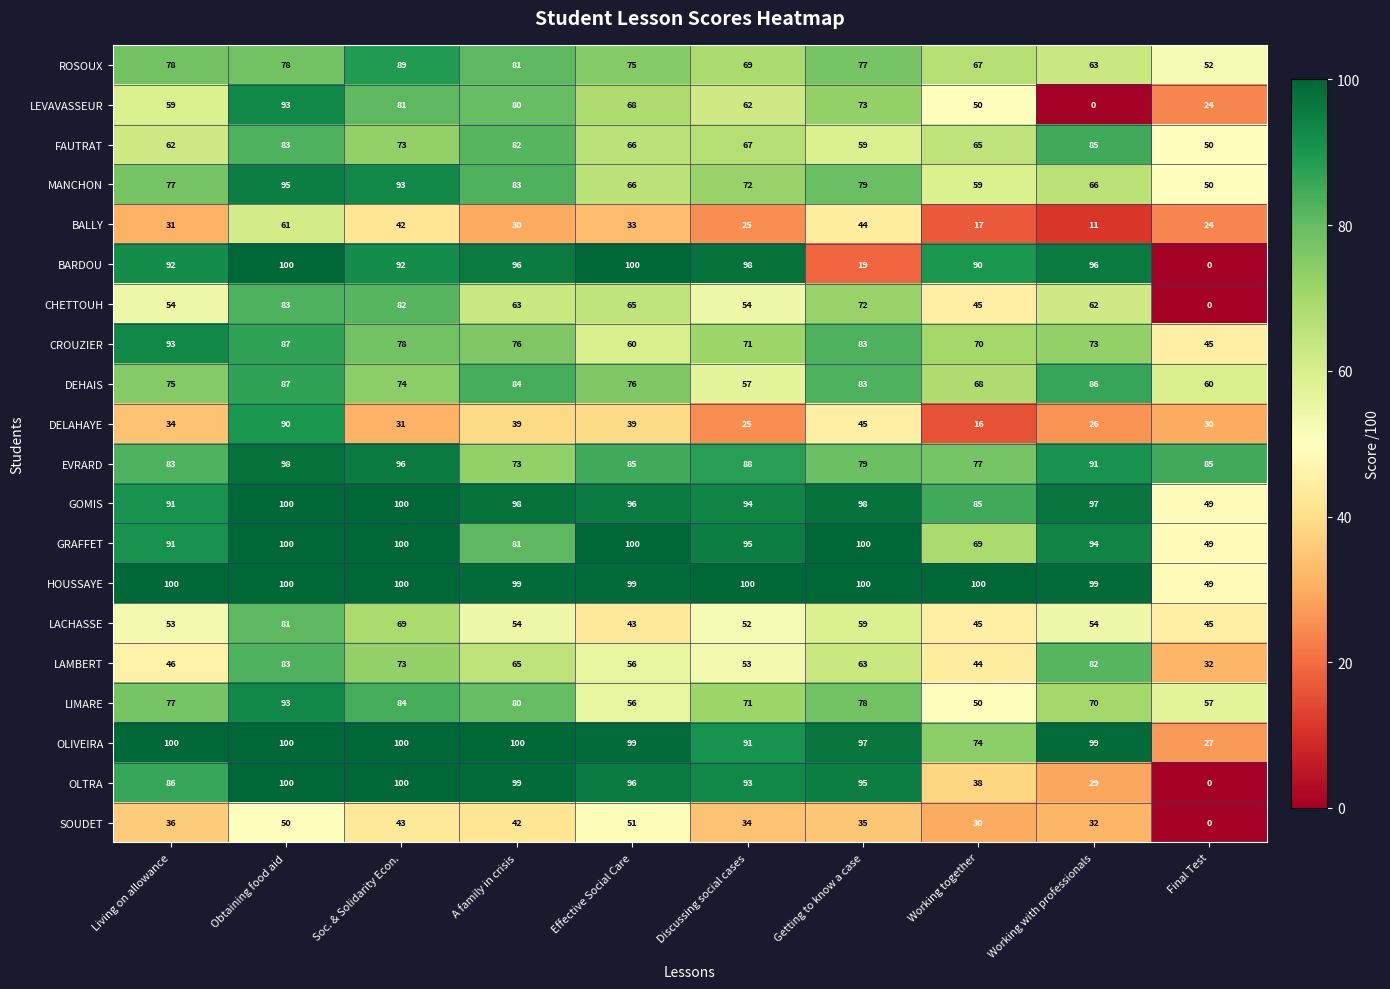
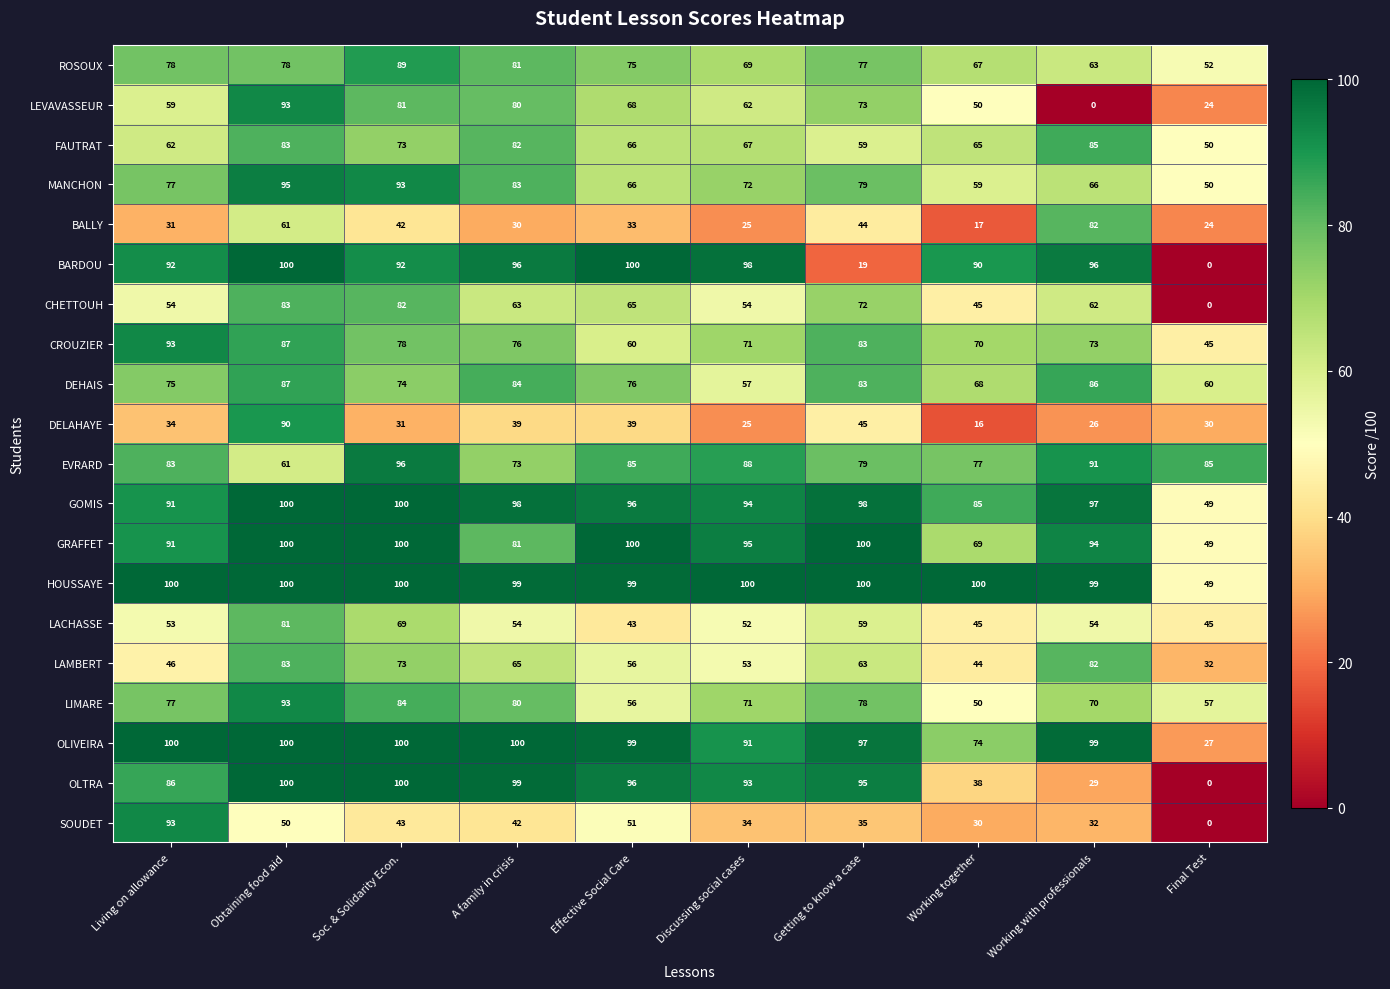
  {
    "ROSOUX": {
      "Living on allowance": 78,
      "Obtaining food aid": 78,
      "Soc. & Solidarity Econ.": 89,
      "A family in crisis": 81,
      "Effective Social Care": 75,
      "Discussing social cases": 69,
      "Getting to know a case": 77,
      "Working together": 67,
      "Working with professionals": 63,
      "Final Test": 52
    },
    "LEVAVASSEUR": {
      "Living on allowance": 59,
      "Obtaining food aid": 93,
      "Soc. & Solidarity Econ.": 81,
      "A family in crisis": 80,
      "Effective Social Care": 68,
      "Discussing social cases": 62,
      "Getting to know a case": 73,
      "Working together": 50,
      "Working with professionals": 0,
      "Final Test": 24
    },
    "FAUTRAT": {
      "Living on allowance": 62,
      "Obtaining food aid": 83,
      "Soc. & Solidarity Econ.": 73,
      "A family in crisis": 82,
      "Effective Social Care": 66,
      "Discussing social cases": 67,
      "Getting to know a case": 59,
      "Working together": 65,
      "Working with professionals": 85,
      "Final Test": 50
    },
    "MANCHON": {
      "Living on allowance": 77,
      "Obtaining food aid": 95,
      "Soc. & Solidarity Econ.": 93,
      "A family in crisis": 83,
      "Effective Social Care": 66,
      "Discussing social cases": 72,
      "Getting to know a case": 79,
      "Working together": 59,
      "Working with professionals": 66,
      "Final Test": 50
    },
    "BALLY": {
      "Living on allowance": 31,
      "Obtaining food aid": 61,
      "Soc. & Solidarity Econ.": 42,
      "A family in crisis": 30,
      "Effective Social Care": 33,
      "Discussing social cases": 25,
      "Getting to know a case": 44,
      "Working together": 17,
-     "Working with professionals": 11,
+     "Working with professionals": 82,
      "Final Test": 24
    },
    "BARDOU": {
      "Living on allowance": 92,
      "Obtaining food aid": 100,
      "Soc. & Solidarity Econ.": 92,
      "A family in crisis": 96,
      "Effective Social Care": 100,
      "Discussing social cases": 98,
      "Getting to know a case": 19,
      "Working together": 90,
      "Working with professionals": 96,
      "Final Test": 0
    },
    "CHETTOUH": {
      "Living on allowance": 54,
      "Obtaining food aid": 83,
      "Soc. & Solidarity Econ.": 82,
      "A family in crisis": 63,
      "Effective Social Care": 65,
      "Discussing social cases": 54,
      "Getting to know a case": 72,
      "Working together": 45,
      "Working with professionals": 62,
      "Final Test": 0
    },
    "CROUZIER": {
      "Living on allowance": 93,
      "Obtaining food aid": 87,
      "Soc. & Solidarity Econ.": 78,
      "A family in crisis": 76,
      "Effective Social Care": 60,
      "Discussing social cases": 71,
      "Getting to know a case": 83,
      "Working together": 70,
      "Working with professionals": 73,
      "Final Test": 45
    },
    "DEHAIS": {
      "Living on allowance": 75,
      "Obtaining food aid": 87,
      "Soc. & Solidarity Econ.": 74,
      "A family in crisis": 84,
      "Effective Social Care": 76,
      "Discussing social cases": 57,
      "Getting to know a case": 83,
      "Working together": 68,
      "Working with professionals": 86,
      "Final Test": 60
    },
    "DELAHAYE": {
      "Living on allowance": 34,
      "Obtaining food aid": 90,
      "Soc. & Solidarity Econ.": 31,
      "A family in crisis": 39,
      "Effective Social Care": 39,
      "Discussing social cases": 25,
      "Getting to know a case": 45,
      "Working together": 16,
      "Working with professionals": 26,
      "Final Test": 30
    },
    "EVRARD": {
      "Living on allowance": 83,
-     "Obtaining food aid": 98,
+     "Obtaining food aid": 61,
      "Soc. & Solidarity Econ.": 96,
      "A family in crisis": 73,
      "Effective Social Care": 85,
      "Discussing social cases": 88,
      "Getting to know a case": 79,
      "Working together": 77,
      "Working with professionals": 91,
      "Final Test": 85
    },
    "GOMIS": {
      "Living on allowance": 91,
      "Obtaining food aid": 100,
      "Soc. & Solidarity Econ.": 100,
      "A family in crisis": 98,
      "Effective Social Care": 96,
      "Discussing social cases": 94,
      "Getting to know a case": 98,
      "Working together": 85,
      "Working with professionals": 97,
      "Final Test": 49
    },
    "GRAFFET": {
      "Living on allowance": 91,
      "Obtaining food aid": 100,
      "Soc. & Solidarity Econ.": 100,
      "A family in crisis": 81,
      "Effective Social Care": 100,
      "Discussing social cases": 95,
      "Getting to know a case": 100,
      "Working together": 69,
      "Working with professionals": 94,
      "Final Test": 49
    },
    "HOUSSAYE": {
      "Living on allowance": 100,
      "Obtaining food aid": 100,
      "Soc. & Solidarity Econ.": 100,
      "A family in crisis": 99,
      "Effective Social Care": 99,
      "Discussing social cases": 100,
      "Getting to know a case": 100,
      "Working together": 100,
      "Working with professionals": 99,
      "Final Test": 49
    },
    "LACHASSE": {
      "Living on allowance": 53,
      "Obtaining food aid": 81,
      "Soc. & Solidarity Econ.": 69,
      "A family in crisis": 54,
      "Effective Social Care": 43,
      "Discussing social cases": 52,
      "Getting to know a case": 59,
      "Working together": 45,
      "Working with professionals": 54,
      "Final Test": 45
    },
    "LAMBERT": {
      "Living on allowance": 46,
      "Obtaining food aid": 83,
      "Soc. & Solidarity Econ.": 73,
      "A family in crisis": 65,
      "Effective Social Care": 56,
      "Discussing social cases": 53,
      "Getting to know a case": 63,
      "Working together": 44,
      "Working with professionals": 82,
      "Final Test": 32
    },
    "LIMARE": {
      "Living on allowance": 77,
      "Obtaining food aid": 93,
      "Soc. & Solidarity Econ.": 84,
      "A family in crisis": 80,
      "Effective Social Care": 56,
      "Discussing social cases": 71,
      "Getting to know a case": 78,
      "Working together": 50,
      "Working with professionals": 70,
      "Final Test": 57
    },
    "OLIVEIRA": {
      "Living on allowance": 100,
      "Obtaining food aid": 100,
      "Soc. & Solidarity Econ.": 100,
      "A family in crisis": 100,
      "Effective Social Care": 99,
      "Discussing social cases": 91,
      "Getting to know a case": 97,
      "Working together": 74,
      "Working with professionals": 99,
      "Final Test": 27
    },
    "OLTRA": {
      "Living on allowance": 86,
      "Obtaining food aid": 100,
      "Soc. & Solidarity Econ.": 100,
      "A family in crisis": 99,
      "Effective Social Care": 96,
      "Discussing social cases": 93,
      "Getting to know a case": 95,
      "Working together": 38,
      "Working with professionals": 29,
      "Final Test": 0
    },
    "SOUDET": {
-     "Living on allowance": 36,
+     "Living on allowance": 93,
      "Obtaining food aid": 50,
      "Soc. & Solidarity Econ.": 43,
      "A family in crisis": 42,
      "Effective Social Care": 51,
      "Discussing social cases": 34,
      "Getting to know a case": 35,
      "Working together": 30,
      "Working with professionals": 32,
      "Final Test": 0
    }
  }
